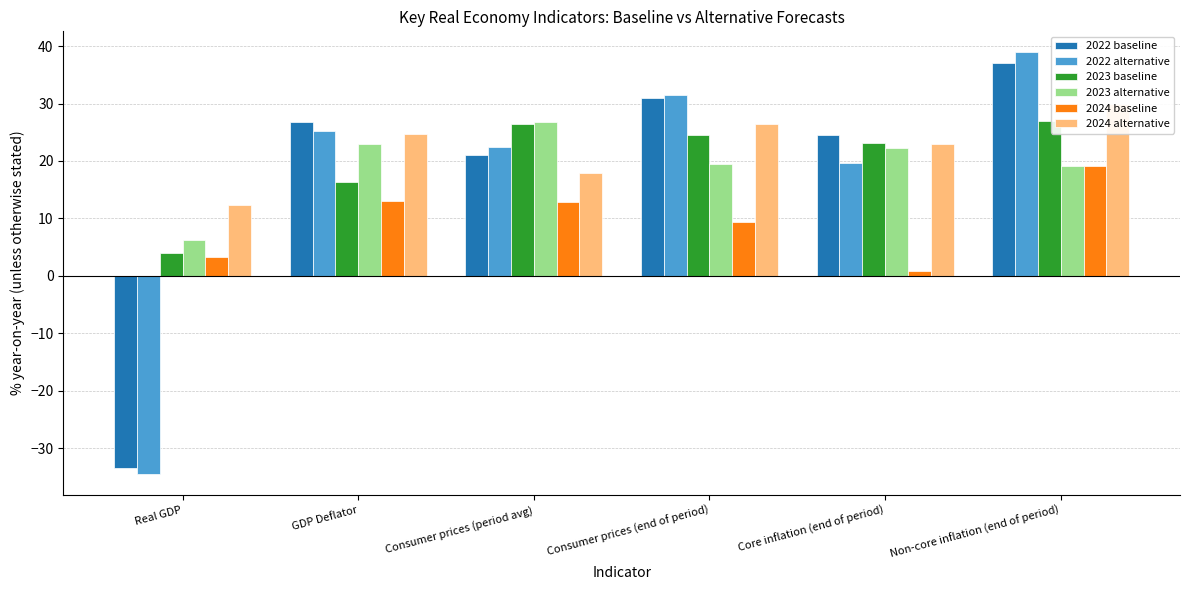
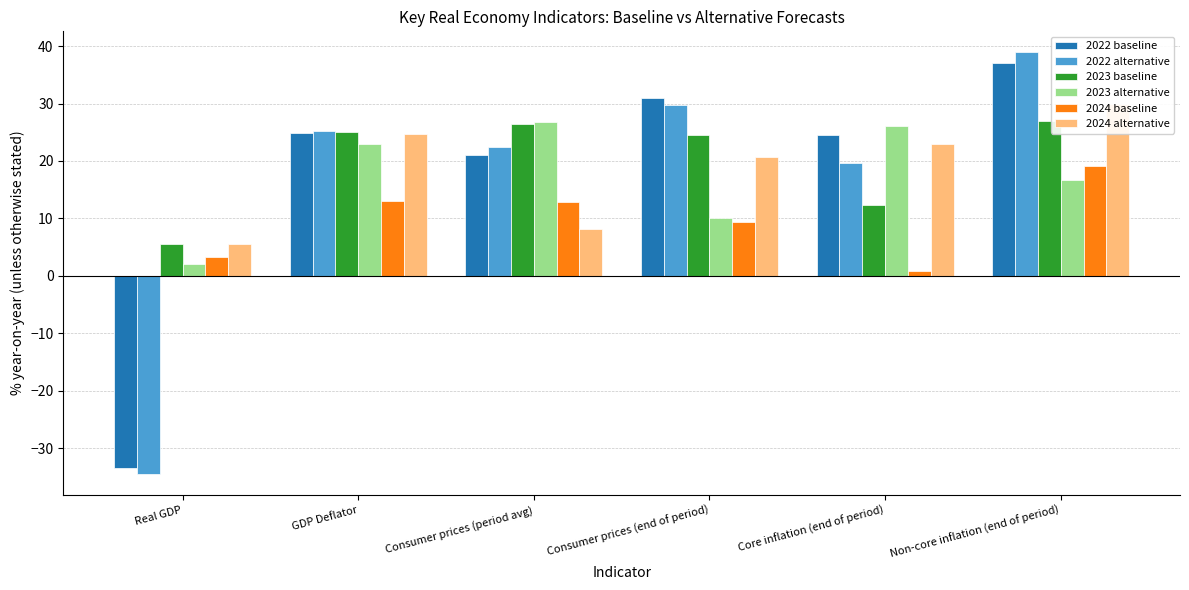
  {
    "2022 baseline": {
      "Real GDP": -33,
-     "GDP Deflator": 27,
+     "GDP Deflator": 25,
      "Consumer prices (period avg)": 21,
      "Consumer prices (end of period)": 31,
      "Core inflation (end of period)": 25,
      "Non-core inflation (end of period)": 37
    },
    "2022 alternative": {
      "Real GDP": -35,
      "GDP Deflator": 25,
      "Consumer prices (period avg)": 23,
-     "Consumer prices (end of period)": 32,
+     "Consumer prices (end of period)": 30,
      "Core inflation (end of period)": 20,
      "Non-core inflation (end of period)": 39
    },
    "2023 baseline": {
-     "Real GDP": 4,
-     "GDP Deflator": 16,
+     "Real GDP": 6,
+     "GDP Deflator": 25,
      "Consumer prices (period avg)": 27,
      "Consumer prices (end of period)": 25,
-     "Core inflation (end of period)": 23,
+     "Core inflation (end of period)": 12,
      "Non-core inflation (end of period)": 27
    },
    "2023 alternative": {
-     "Real GDP": 6,
+     "Real GDP": 2,
      "GDP Deflator": 23,
      "Consumer prices (period avg)": 27,
-     "Consumer prices (end of period)": 19,
-     "Core inflation (end of period)": 22,
-     "Non-core inflation (end of period)": 19
+     "Consumer prices (end of period)": 10,
+     "Core inflation (end of period)": 26,
+     "Non-core inflation (end of period)": 17
    },
    "2024 baseline": {
      "Real GDP": 3,
      "GDP Deflator": 13,
      "Consumer prices (period avg)": 13,
      "Consumer prices (end of period)": 9,
      "Core inflation (end of period)": 1,
      "Non-core inflation (end of period)": 19
    },
    "2024 alternative": {
-     "Real GDP": 12,
+     "Real GDP": 6,
      "GDP Deflator": 25,
-     "Consumer prices (period avg)": 18,
-     "Consumer prices (end of period)": 27,
+     "Consumer prices (period avg)": 8,
+     "Consumer prices (end of period)": 21,
      "Core inflation (end of period)": 23
    }
  }
